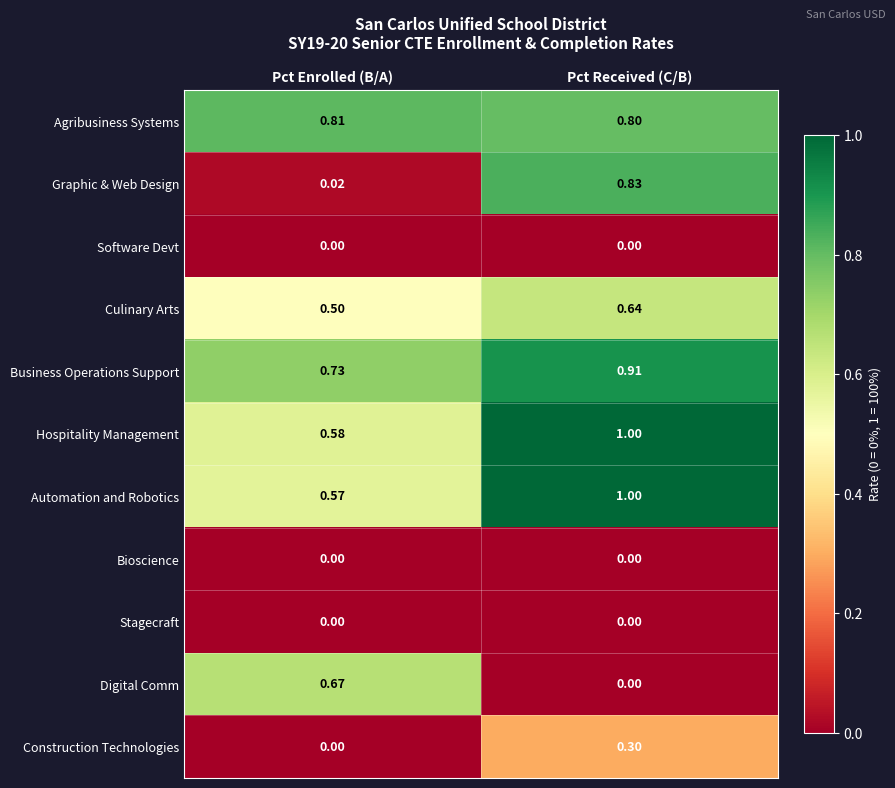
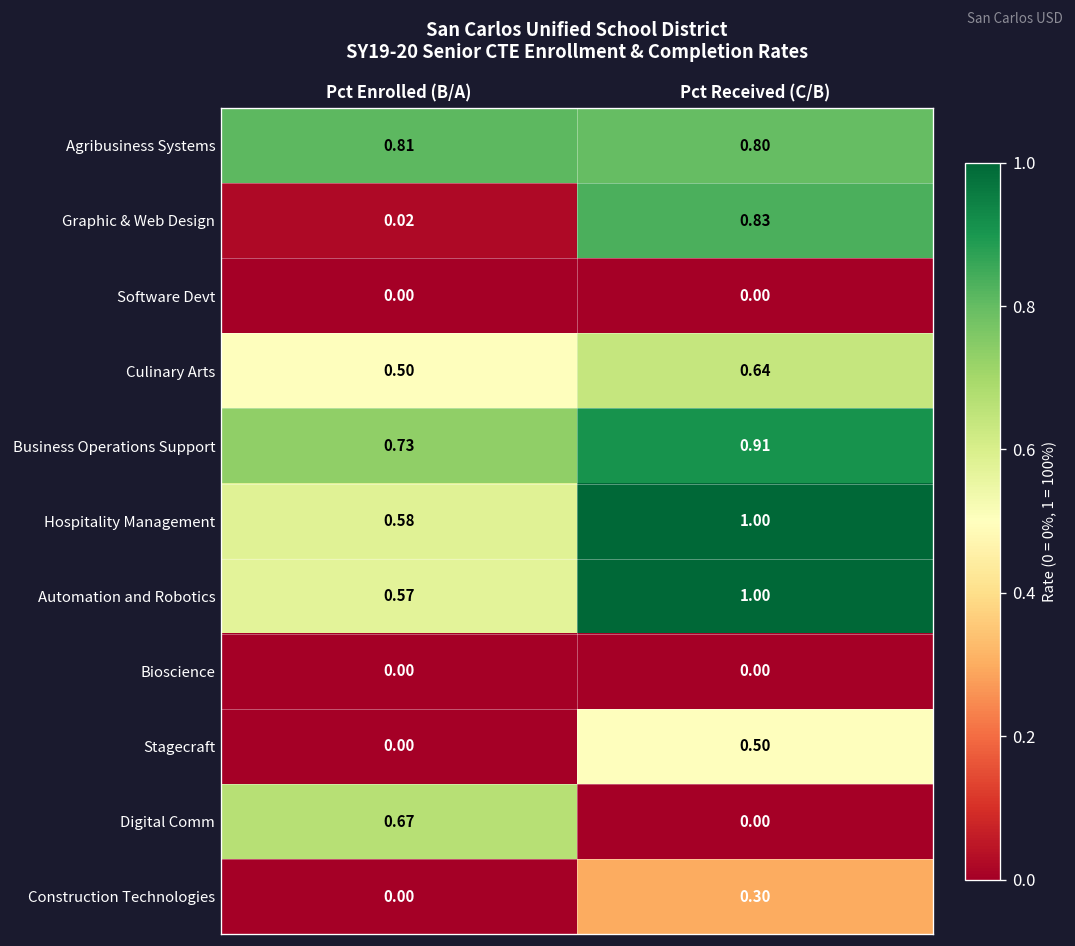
  {
    "Agribusiness Systems": {
      "Pct Enrolled (B/A)": 0.81,
      "Pct Received (C/B)": 0.80
    },
    "Graphic & Web Design": {
      "Pct Enrolled (B/A)": 0.02,
      "Pct Received (C/B)": 0.83
    },
    "Software Devt": {
      "Pct Enrolled (B/A)": 0.00,
      "Pct Received (C/B)": 0.00
    },
    "Culinary Arts": {
      "Pct Enrolled (B/A)": 0.50,
      "Pct Received (C/B)": 0.64
    },
    "Business Operations Support": {
      "Pct Enrolled (B/A)": 0.73,
      "Pct Received (C/B)": 0.91
    },
    "Hospitality Management": {
      "Pct Enrolled (B/A)": 0.58,
      "Pct Received (C/B)": 1.00
    },
    "Automation and Robotics": {
      "Pct Enrolled (B/A)": 0.57,
      "Pct Received (C/B)": 1.00
    },
    "Bioscience": {
      "Pct Enrolled (B/A)": 0.00,
      "Pct Received (C/B)": 0.00
    },
    "Stagecraft": {
      "Pct Enrolled (B/A)": 0.00,
-     "Pct Received (C/B)": 0.00
+     "Pct Received (C/B)": 0.50
    },
    "Digital Comm": {
      "Pct Enrolled (B/A)": 0.67,
      "Pct Received (C/B)": 0.00
    },
    "Construction Technologies": {
      "Pct Enrolled (B/A)": 0.00,
      "Pct Received (C/B)": 0.30
    }
  }
